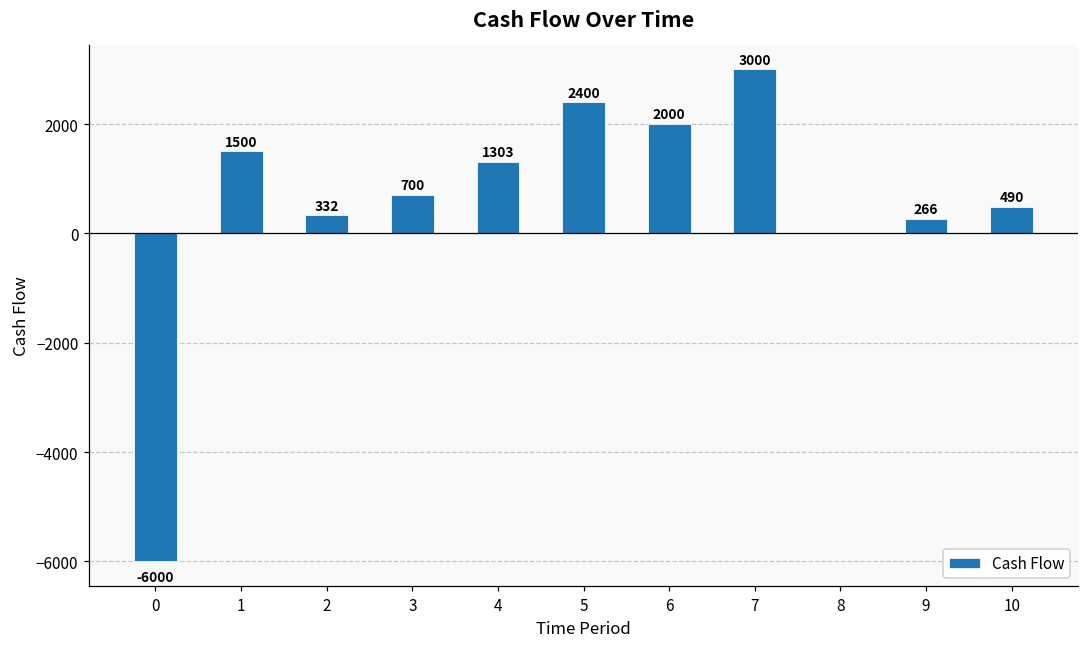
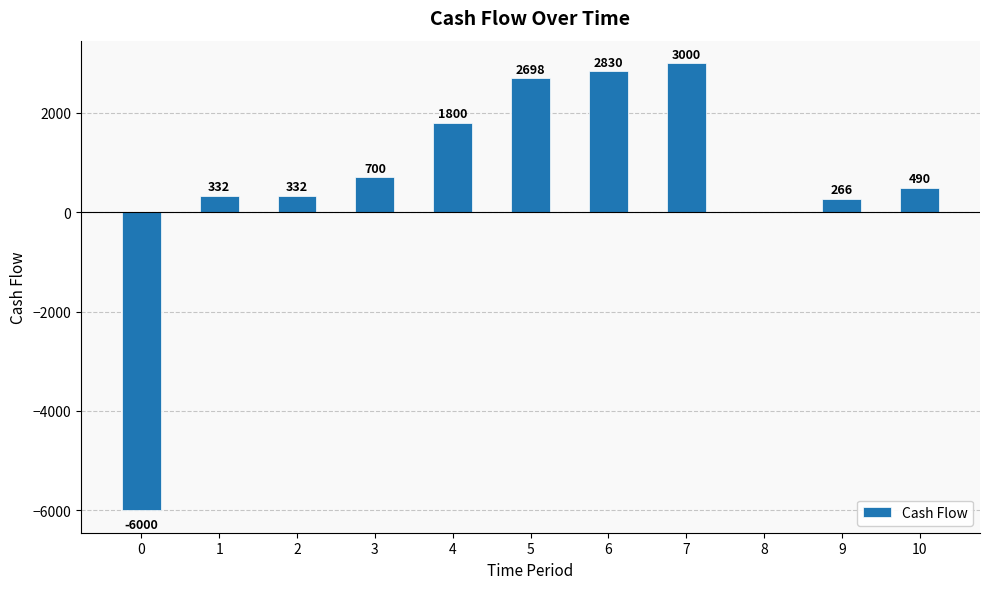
  {
    "0": -6000,
-   "1": 1500,
+   "1": 332,
    "2": 332,
    "3": 700,
-   "4": 1303,
-   "5": 2400,
-   "6": 2000,
+   "4": 1800,
+   "5": 2698,
+   "6": 2830,
    "7": 3000,
    "9": 266,
    "10": 490
  }
